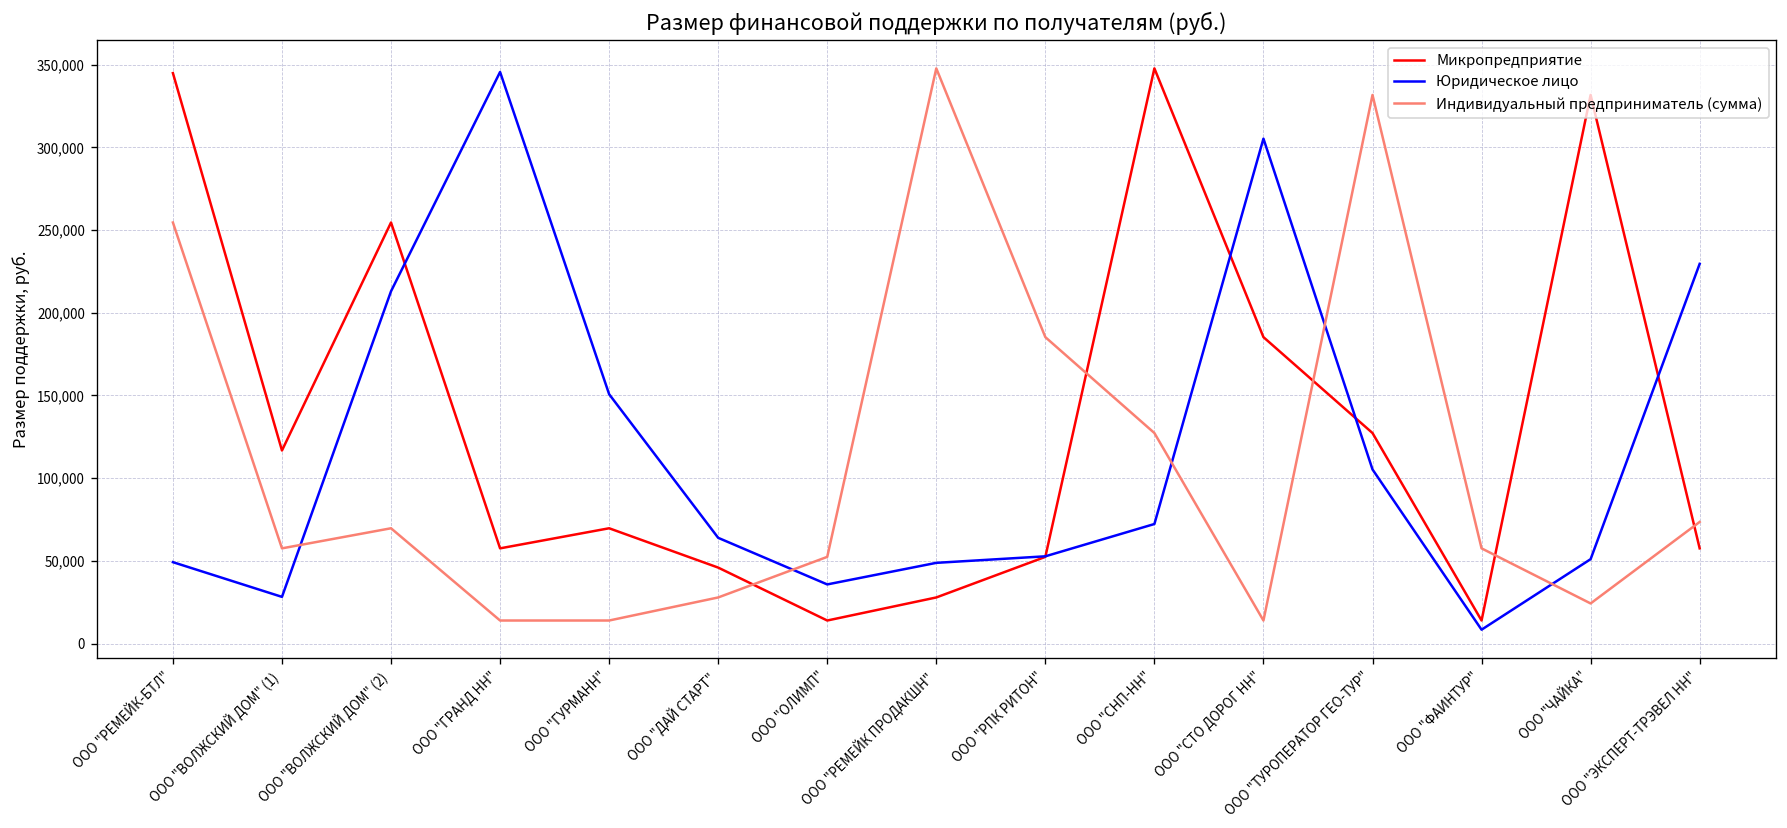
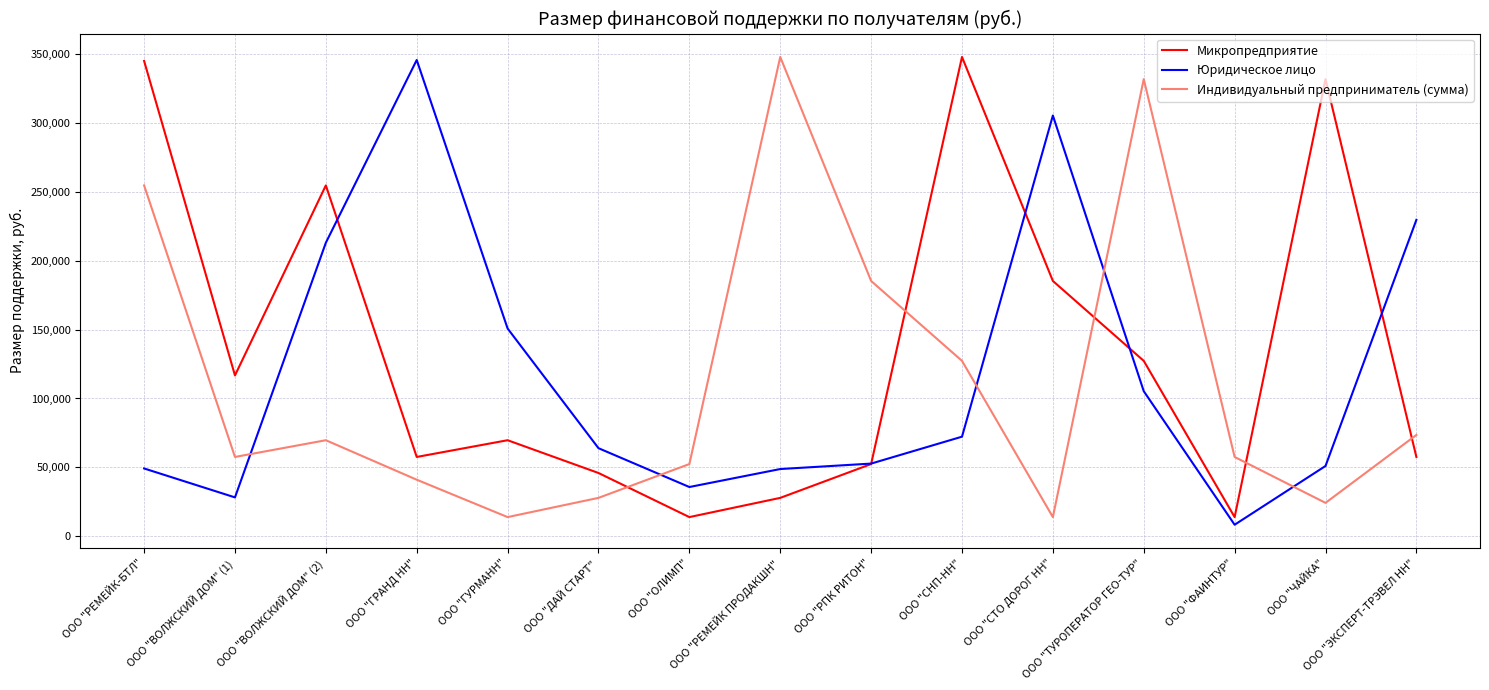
  {
    "Микропредприятие": {
      "ООО \"РЕМЕЙК-БТЛ\"": "345,000",
      "ООО \"ВОЛЖСКИЙ ДОМ\" (1)": "117,000",
      "ООО \"ВОЛЖСКИЙ ДОМ\" (2)": "255,000",
      "ООО \"ГРАНД НН\"": "58,000",
      "ООО \"ГУРМАНН\"": "70,000",
      "ООО \"ДАЙ СТАРТ\"": "46,000",
      "ООО \"ОЛИМП\"": "14,000",
      "ООО \"РЕМЕЙК ПРОДАКШН\"": "28,000",
      "ООО \"СНП-НН\"": "348,000",
      "ООО \"СТО ДОРОГ НН\"": "185,000",
      "ООО \"ТУРОПЕРАТОР ГЕО-ТУР\"": "127,000",
      "ООО \"ФАИНТУР\"": "14,000",
      "ООО \"ЭКСПЕРТ-ТРЭВЕЛ НН\"": "58,000"
    },
    "Юридическое лицо": {
      "ООО \"РЕМЕЙК-БТЛ\"": "49,000",
      "ООО \"ВОЛЖСКИЙ ДОМ\" (1)": "28,000",
      "ООО \"ВОЛЖСКИЙ ДОМ\" (2)": "213,000",
      "ООО \"ГРАНД НН\"": "346,000",
      "ООО \"ГУРМАНН\"": "151,000",
      "ООО \"ДАЙ СТАРТ\"": "64,000",
      "ООО \"ОЛИМП\"": "36,000",
      "ООО \"РЕМЕЙК ПРОДАКШН\"": "49,000",
      "ООО \"СНП-НН\"": "72,000",
      "ООО \"СТО ДОРОГ НН\"": "305,000",
      "ООО \"ТУРОПЕРАТОР ГЕО-ТУР\"": "105,000",
      "ООО \"ФАИНТУР\"": "8,000",
      "ООО \"ЧАЙКА\"": "51,000",
      "ООО \"ЭКСПЕРТ-ТРЭВЕЛ НН\"": "230,000"
    },
    "Индивидуальный предприниматель (сумма)": {
      "ООО \"РЕМЕЙК-БТЛ\"": "255,000",
      "ООО \"ВОЛЖСКИЙ ДОМ\" (1)": "58,000",
      "ООО \"ВОЛЖСКИЙ ДОМ\" (2)": "70,000",
-     "ООО \"ГРАНД НН\"": "14,000",
+     "ООО \"ГРАНД НН\"": "41,000",
      "ООО \"ГУРМАНН\"": "14,000",
      "ООО \"ДАЙ СТАРТ\"": "28,000",
      "ООО \"ОЛИМП\"": "52,000",
      "ООО \"РЕМЕЙК ПРОДАКШН\"": "348,000",
      "ООО \"РПК РИТОН\"": "185,000",
      "ООО \"СНП-НН\"": "127,000",
      "ООО \"СТО ДОРОГ НН\"": "14,000",
      "ООО \"ТУРОПЕРАТОР ГЕО-ТУР\"": "332,000",
      "ООО \"ФАИНТУР\"": "58,000",
      "ООО \"ЧАЙКА\"": "24,000",
      "ООО \"ЭКСПЕРТ-ТРЭВЕЛ НН\"": "74,000"
    }
  }
